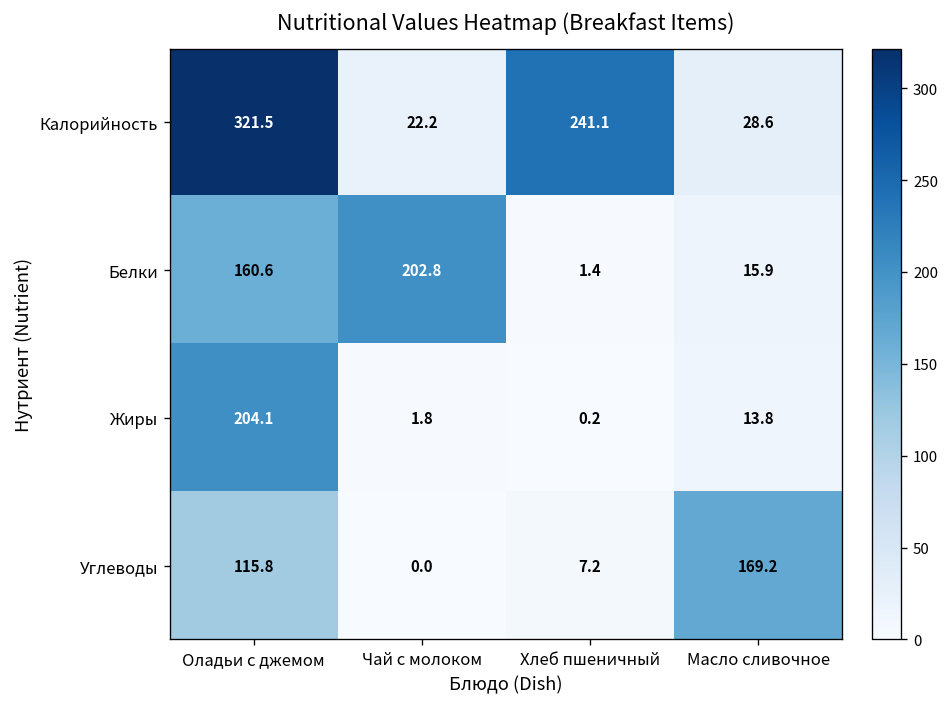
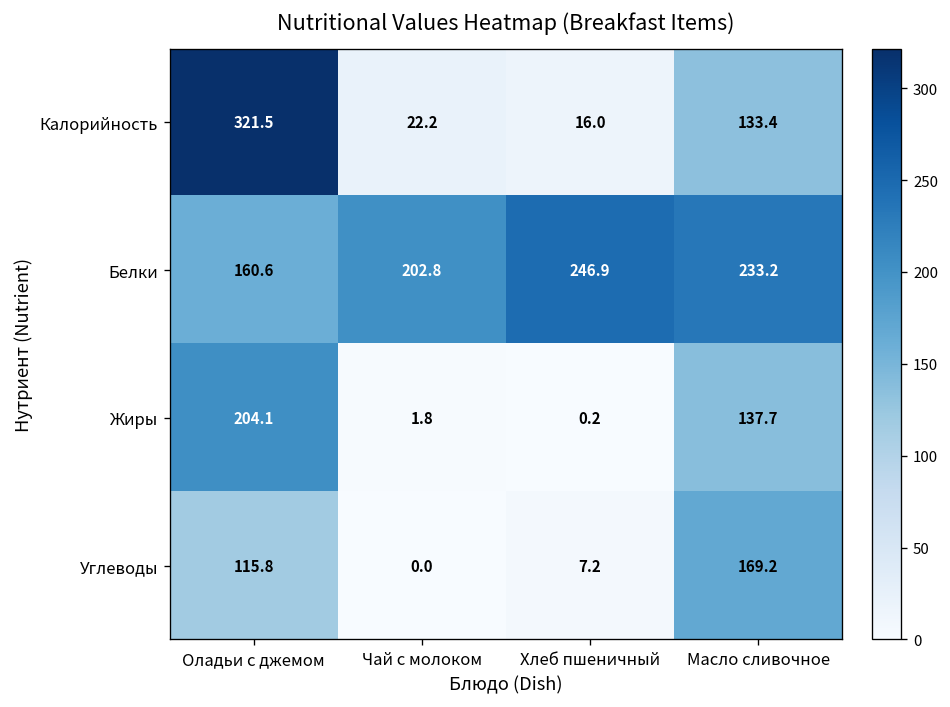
  {
    "Калорийность": {
      "Оладьи с джемом": 321.5,
      "Чай с молоком": 22.2,
-     "Хлеб пшеничный": 241.1,
-     "Масло сливочное": 28.6
+     "Хлеб пшеничный": 16.0,
+     "Масло сливочное": 133.4
    },
    "Белки": {
      "Оладьи с джемом": 160.6,
      "Чай с молоком": 202.8,
-     "Хлеб пшеничный": 1.4,
-     "Масло сливочное": 15.9
+     "Хлеб пшеничный": 246.9,
+     "Масло сливочное": 233.2
    },
    "Жиры": {
      "Оладьи с джемом": 204.1,
      "Чай с молоком": 1.8,
      "Хлеб пшеничный": 0.2,
-     "Масло сливочное": 13.8
+     "Масло сливочное": 137.7
    },
    "Углеводы": {
      "Оладьи с джемом": 115.8,
      "Чай с молоком": 0.0,
      "Хлеб пшеничный": 7.2,
      "Масло сливочное": 169.2
    }
  }
